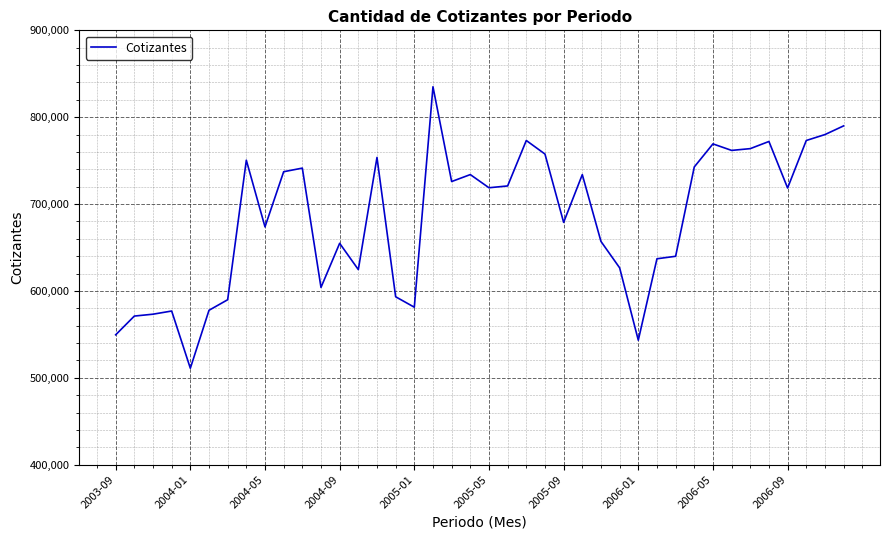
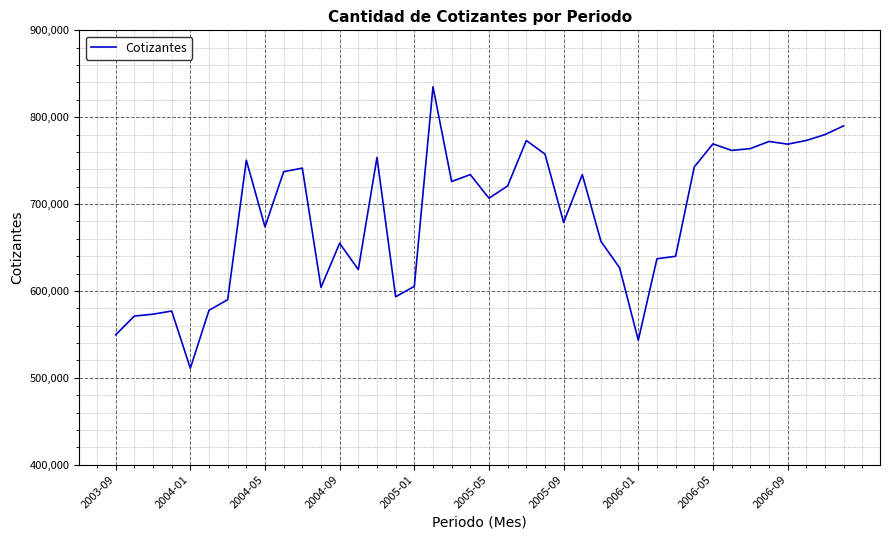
  {
    "2003-09": "550,000",
    "2004-01": "510,000",
    "2004-05": "670,000",
    "2004-09": "650,000",
-   "2005-01": "580,000",
-   "2005-05": "720,000",
+   "2005-01": "610,000",
+   "2005-05": "710,000",
    "2005-09": "680,000",
    "2006-01": "540,000",
    "2006-05": "770,000",
-   "2006-09": "720,000"
+   "2006-09": "770,000"
  }
